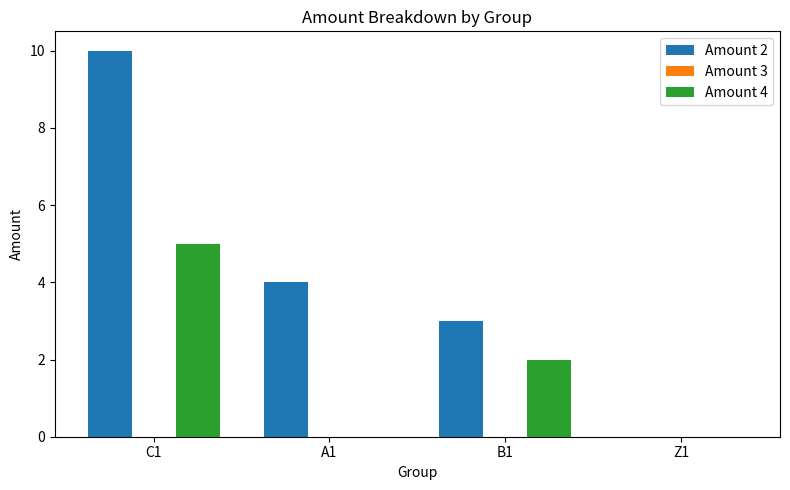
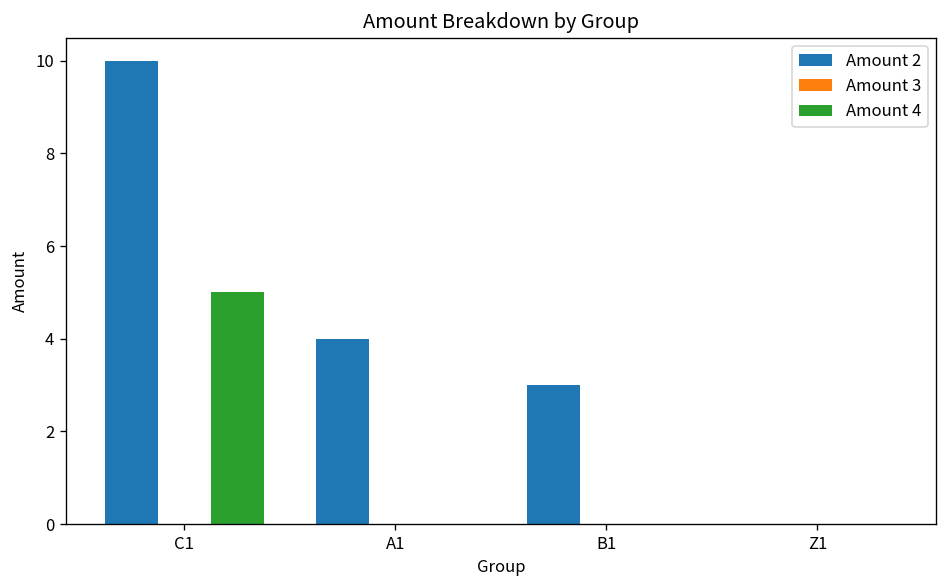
  {
    "Amount 2": {
      "C1": 10,
      "A1": 4,
      "B1": 3,
      "Z1": 0
    },
    "Amount 3": {
      "C1": 0,
      "A1": 0,
      "B1": 0,
      "Z1": 0
    },
    "Amount 4": {
      "C1": 5,
      "A1": 0,
-     "B1": 2,
+     "B1": 0,
      "Z1": 0
    }
  }
